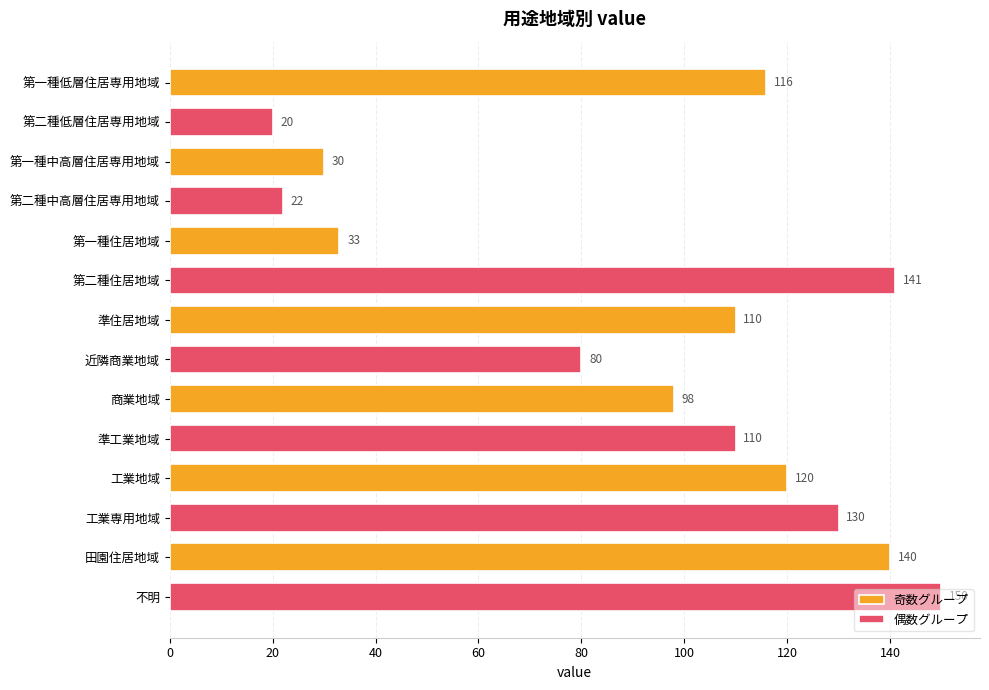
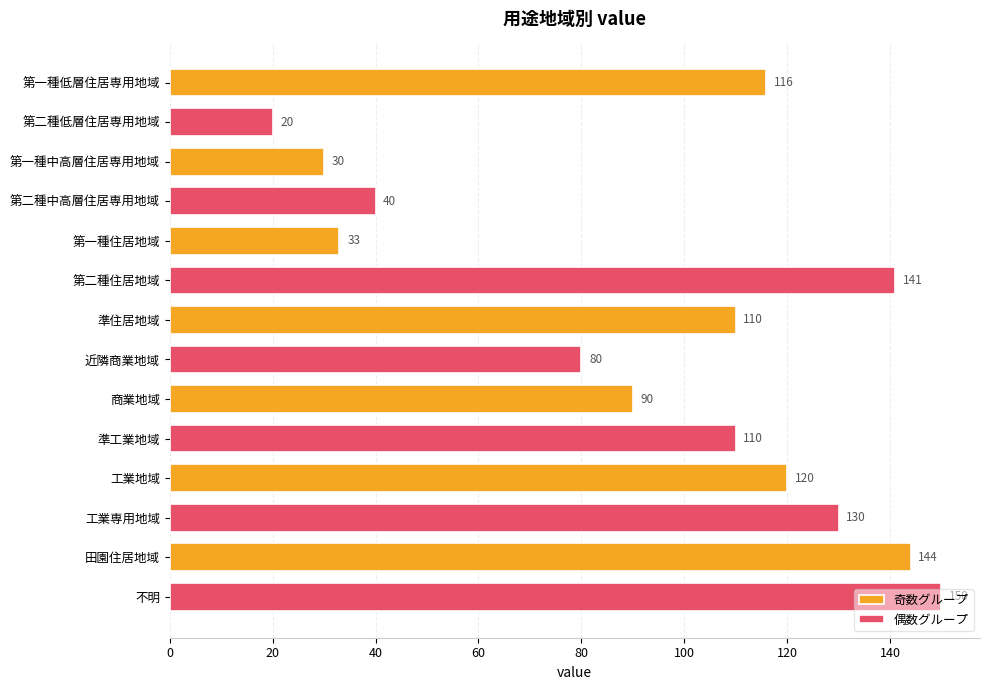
  {
    "奇数グループ": {
      "第一種低層住居専用地域": 116,
      "第一種中高層住居専用地域": 30,
      "第一種住居地域": 33,
      "準住居地域": 110,
-     "商業地域": 98,
+     "商業地域": 90,
      "工業地域": 120,
-     "田園住居地域": 140
+     "田園住居地域": 144
    },
    "偶数グループ": {
      "第二種低層住居専用地域": 20,
-     "第二種中高層住居専用地域": 22,
+     "第二種中高層住居専用地域": 40,
      "第二種住居地域": 141,
      "近隣商業地域": 80,
      "準工業地域": 110,
      "工業専用地域": 130
    }
  }
